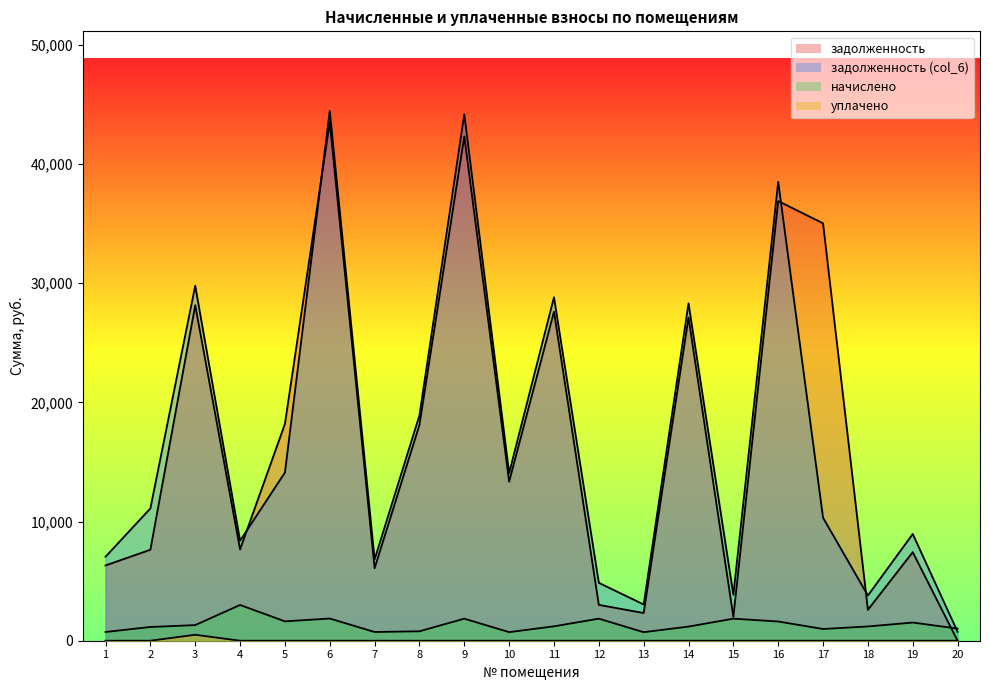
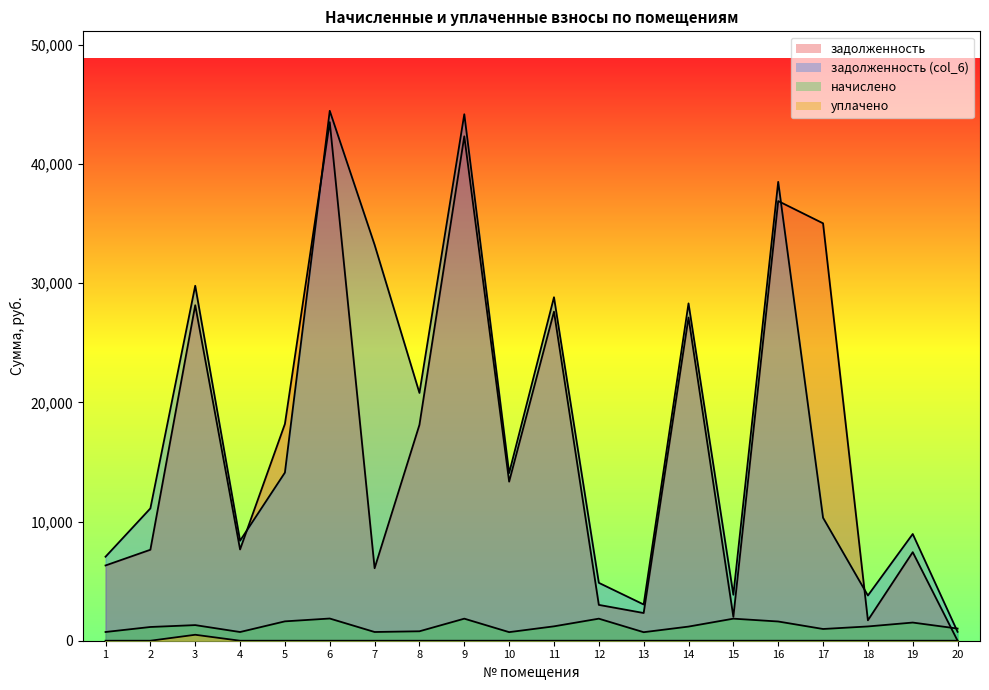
  {
    "задолженность": {
      "1": "6,300",
      "2": "7,600",
      "3": "28,100",
      "4": "7,700",
      "5": "18,200",
      "6": "43,500",
      "7": "6,100",
      "8": "18,100",
      "9": "42,300",
      "10": "13,300",
      "11": "27,600",
      "12": "3,000",
      "13": "2,300",
      "14": "27,100",
      "16": "36,900",
      "17": "35,000",
-     "18": "2,600",
+     "18": "1,700",
      "19": "7,400"
    },
    "задолженность (col_6)": {
      "1": "7,000",
      "2": "11,100",
      "3": "29,800",
      "4": "8,400",
      "5": "14,100",
      "6": "44,500",
-     "7": "6,800",
-     "8": "18,900",
+     "7": "33,200",
+     "8": "20,800",
      "9": "44,200",
      "10": "14,100",
      "11": "28,800",
      "12": "4,900",
      "13": "3,000",
      "14": "28,300",
      "15": "3,900",
      "16": "38,500",
      "17": "10,300",
      "18": "3,800",
      "19": "9,000",
      "20": "700"
    },
    "начислено": {
      "1": "700",
      "2": "1,200",
      "3": "1,300",
-     "4": "3,000",
+     "4": "700",
      "5": "1,600",
      "6": "1,900",
      "7": "700",
      "8": "800",
      "9": "1,900",
      "10": "700",
      "11": "1,200",
      "12": "1,900",
      "13": "700",
      "14": "1,200",
      "16": "1,600",
      "17": "1,000",
      "18": "1,200",
      "19": "1,500",
      "20": "1,000"
    },
    "уплачено": {
      "1": "0",
      "2": "0",
      "3": "500",
      "4": "0",
      "5": "0",
      "6": "0",
      "7": "0",
      "8": "0",
      "9": "0",
      "10": "0",
      "11": "0",
      "12": "0",
      "13": "0",
      "14": "0",
      "15": "0",
      "16": "0",
      "17": "0",
      "18": "0",
      "19": "0"
    }
  }
